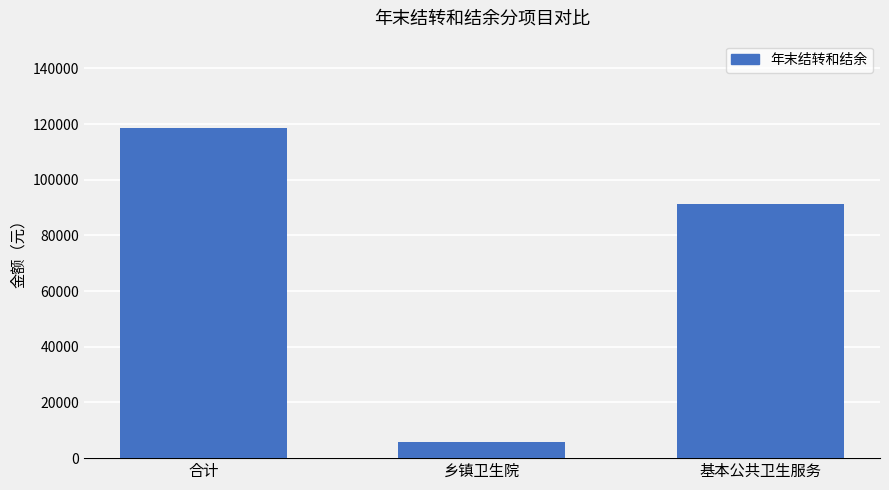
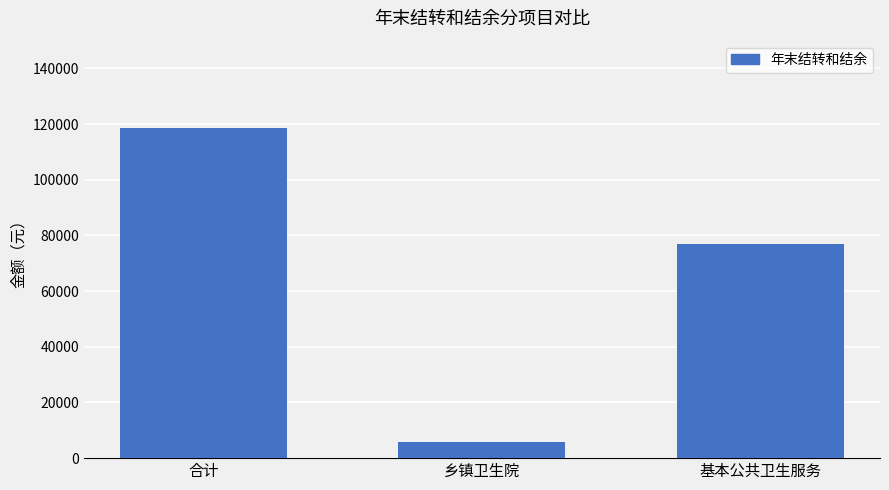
  {
    "合计": 119000,
    "乡镇卫生院": 6000,
-   "基本公共卫生服务": 91000
+   "基本公共卫生服务": 77000
  }
